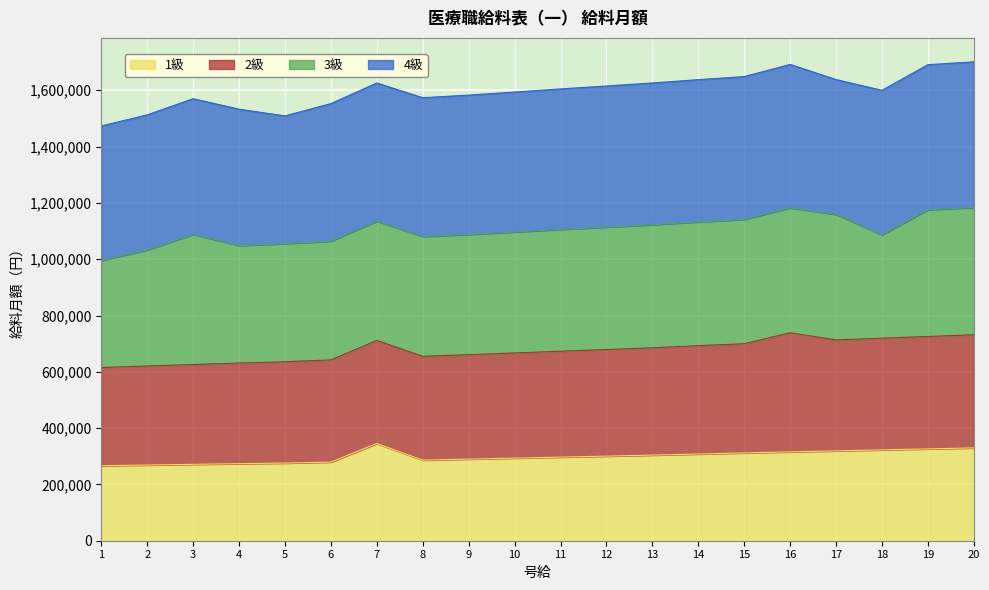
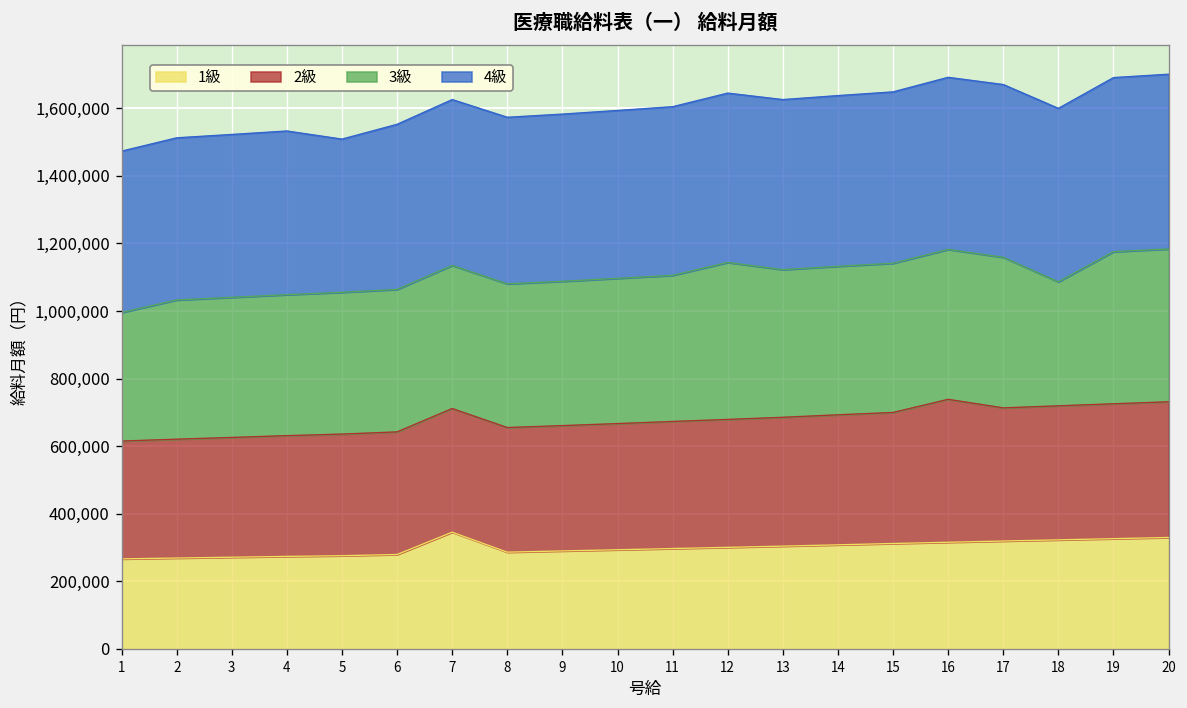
  {
    "1級": {
      "1": "270,000",
      "2": "270,000",
      "3": "270,000",
      "4": "270,000",
      "5": "280,000",
      "6": "280,000",
      "7": "350,000",
      "8": "290,000",
      "9": "290,000",
      "10": "290,000",
      "11": "300,000",
      "12": "300,000",
      "13": "300,000",
      "14": "310,000",
      "15": "310,000",
      "16": "320,000",
      "17": "320,000",
      "18": "320,000",
      "19": "330,000",
      "20": "330,000"
    },
    "2級": {
      "1": "350,000",
      "2": "350,000",
      "3": "350,000",
      "4": "360,000",
      "5": "360,000",
      "6": "360,000",
      "7": "370,000",
      "8": "370,000",
      "9": "370,000",
      "10": "370,000",
      "11": "380,000",
      "12": "380,000",
      "13": "380,000",
      "14": "380,000",
      "15": "390,000",
      "16": "420,000",
      "17": "390,000",
      "18": "400,000",
      "19": "400,000",
      "20": "400,000"
    },
    "3級": {
      "1": "380,000",
      "2": "410,000",
-     "3": "460,000",
+     "3": "410,000",
      "4": "420,000",
      "5": "420,000",
      "6": "420,000",
      "7": "420,000",
      "8": "430,000",
      "9": "430,000",
      "10": "430,000",
      "11": "430,000",
-     "12": "430,000",
+     "12": "460,000",
      "13": "440,000",
      "14": "440,000",
      "15": "440,000",
      "16": "440,000",
      "17": "450,000",
      "18": "370,000",
      "19": "450,000",
      "20": "450,000"
    },
    "4級": {
      "1": "480,000",
      "2": "480,000",
      "3": "480,000",
      "4": "480,000",
      "5": "450,000",
      "6": "490,000",
      "7": "490,000",
      "8": "490,000",
      "9": "490,000",
      "10": "500,000",
      "11": "500,000",
      "12": "500,000",
      "13": "500,000",
      "14": "510,000",
      "15": "510,000",
      "16": "510,000",
-     "17": "480,000",
+     "17": "510,000",
      "18": "510,000",
      "19": "520,000",
      "20": "520,000"
    }
  }
